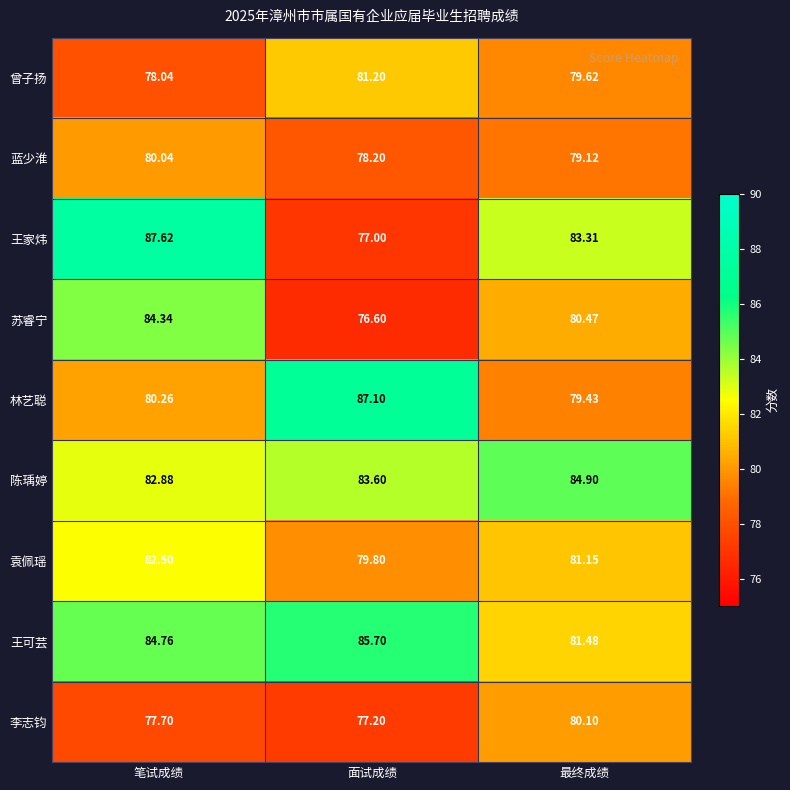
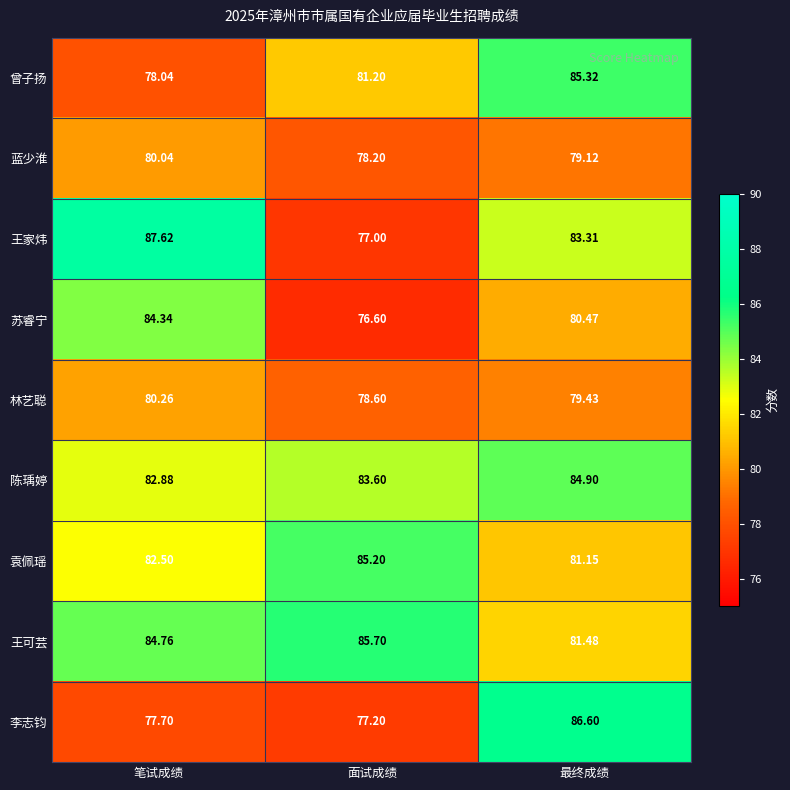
  {
    "曾子扬": {
      "笔试成绩": 78.04,
      "面试成绩": 81.20,
-     "最终成绩": 79.62
+     "最终成绩": 85.32
    },
    "蓝少淮": {
      "笔试成绩": 80.04,
      "面试成绩": 78.20,
      "最终成绩": 79.12
    },
    "王家炜": {
      "笔试成绩": 87.62,
      "面试成绩": 77.00,
      "最终成绩": 83.31
    },
    "苏睿宁": {
      "笔试成绩": 84.34,
      "面试成绩": 76.60,
      "最终成绩": 80.47
    },
    "林艺聪": {
      "笔试成绩": 80.26,
-     "面试成绩": 87.10,
+     "面试成绩": 78.60,
      "最终成绩": 79.43
    },
    "陈瑀婷": {
      "笔试成绩": 82.88,
      "面试成绩": 83.60,
      "最终成绩": 84.90
    },
    "袁佩瑶": {
      "笔试成绩": 82.50,
-     "面试成绩": 79.80,
+     "面试成绩": 85.20,
      "最终成绩": 81.15
    },
    "王可芸": {
      "笔试成绩": 84.76,
      "面试成绩": 85.70,
      "最终成绩": 81.48
    },
    "李志钧": {
      "笔试成绩": 77.70,
      "面试成绩": 77.20,
-     "最终成绩": 80.10
+     "最终成绩": 86.60
    }
  }
